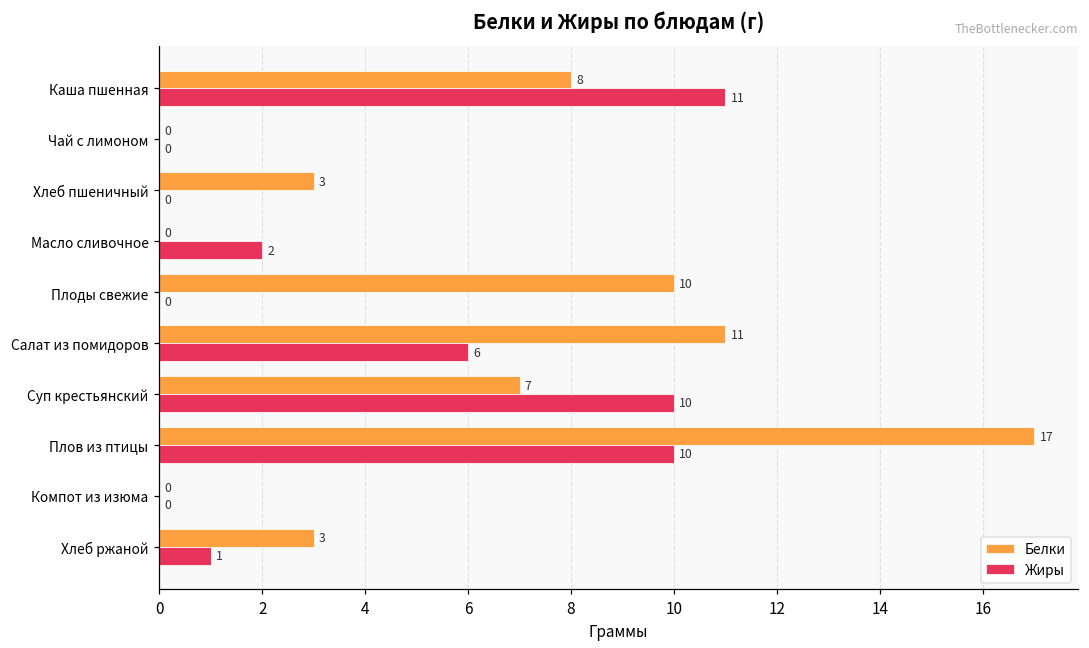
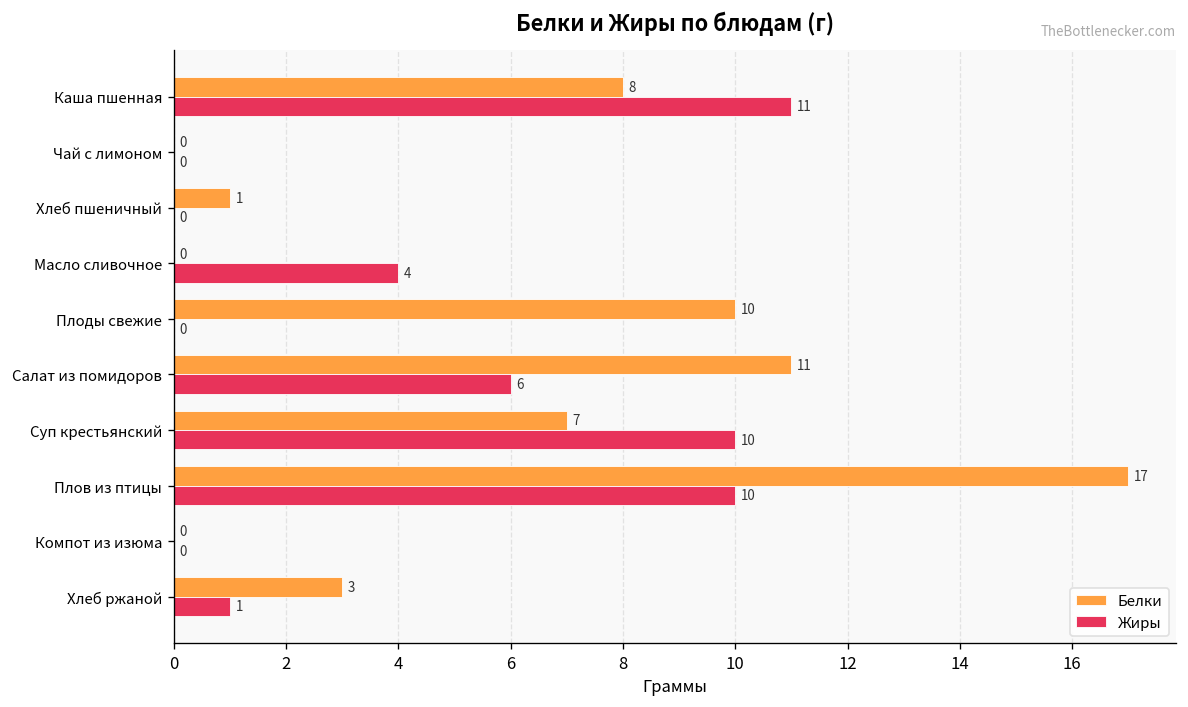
  {
    "Белки": {
      "Каша пшенная": 8,
      "Чай с лимоном": 0,
-     "Хлеб пшеничный": 3,
+     "Хлеб пшеничный": 1,
      "Масло сливочное": 0,
      "Плоды свежие": 10,
      "Салат из помидоров": 11,
      "Суп крестьянский": 7,
      "Плов из птицы": 17,
      "Компот из изюма": 0,
      "Хлеб ржаной": 3
    },
    "Жиры": {
      "Каша пшенная": 11,
      "Чай с лимоном": 0,
      "Хлеб пшеничный": 0,
-     "Масло сливочное": 2,
+     "Масло сливочное": 4,
      "Плоды свежие": 0,
      "Салат из помидоров": 6,
      "Суп крестьянский": 10,
      "Плов из птицы": 10,
      "Компот из изюма": 0,
      "Хлеб ржаной": 1
    }
  }
